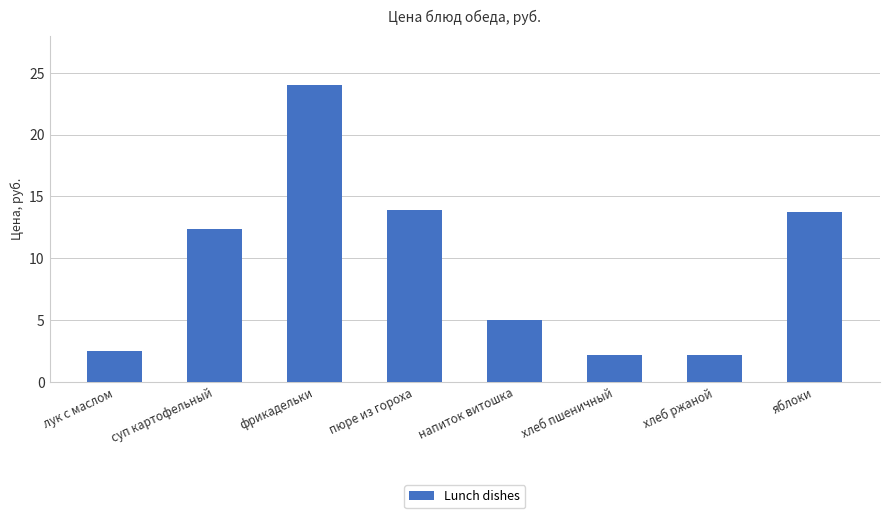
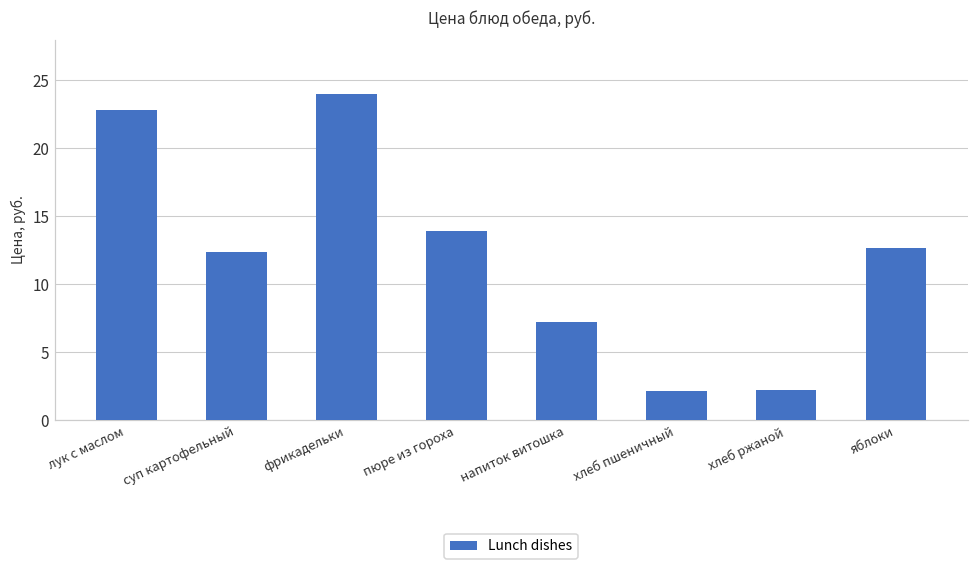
  {
-   "лук с маслом": 2.5,
+   "лук с маслом": 22.8,
    "суп картофельный": 12.4,
    "фрикадельки": 24.0,
    "пюре из гороха": 13.9,
-   "напиток витошка": 5.0,
+   "напиток витошка": 7.2,
    "хлеб пшеничный": 2.2,
    "хлеб ржаной": 2.2,
-   "яблоки": 13.8
+   "яблоки": 12.7
  }
